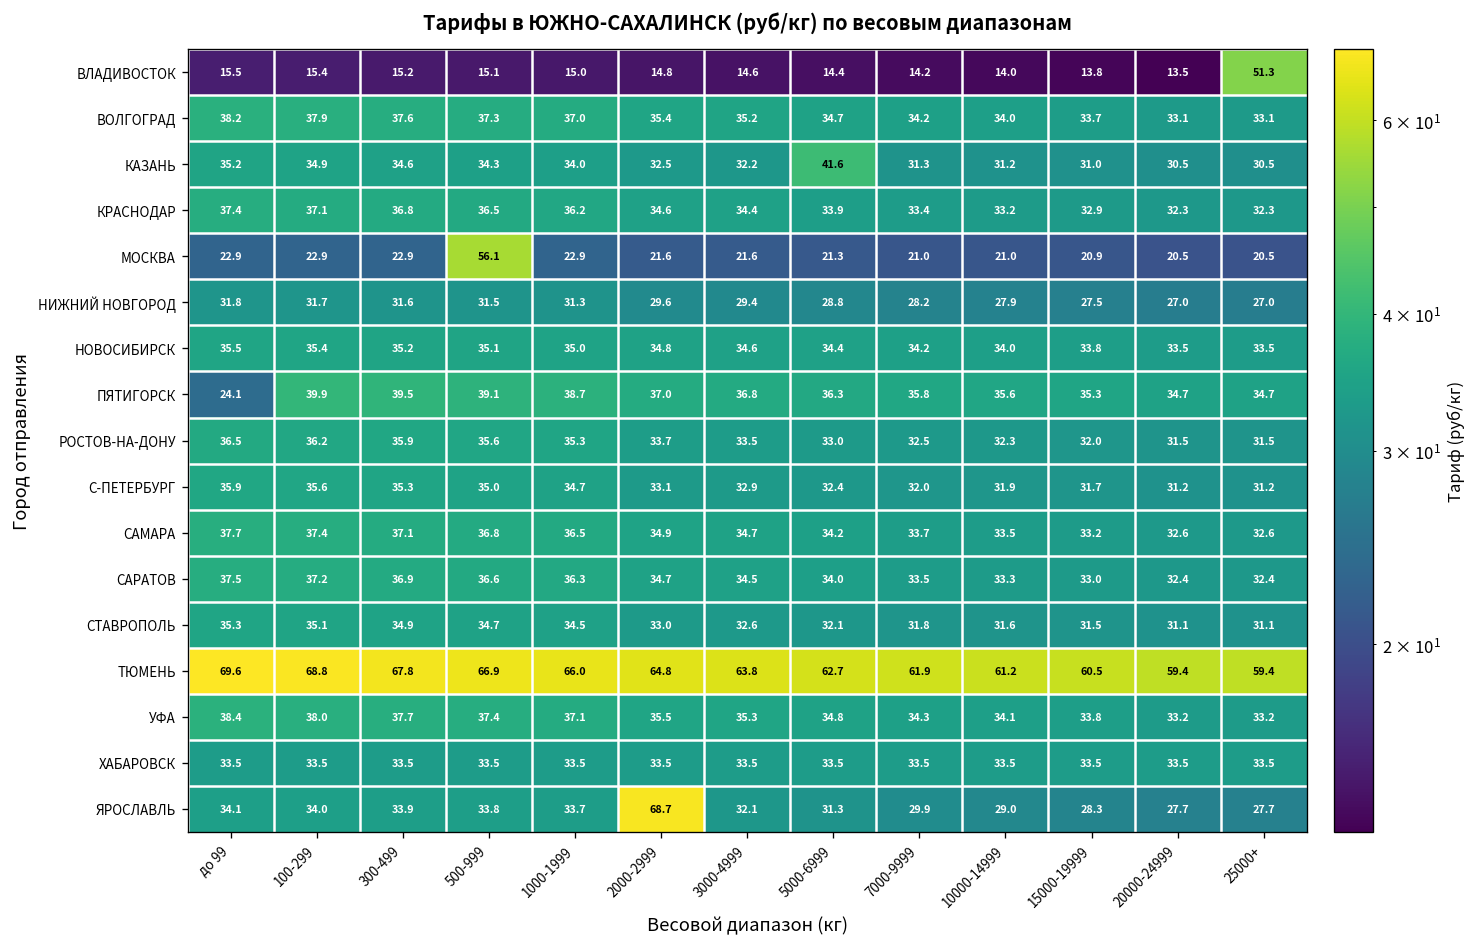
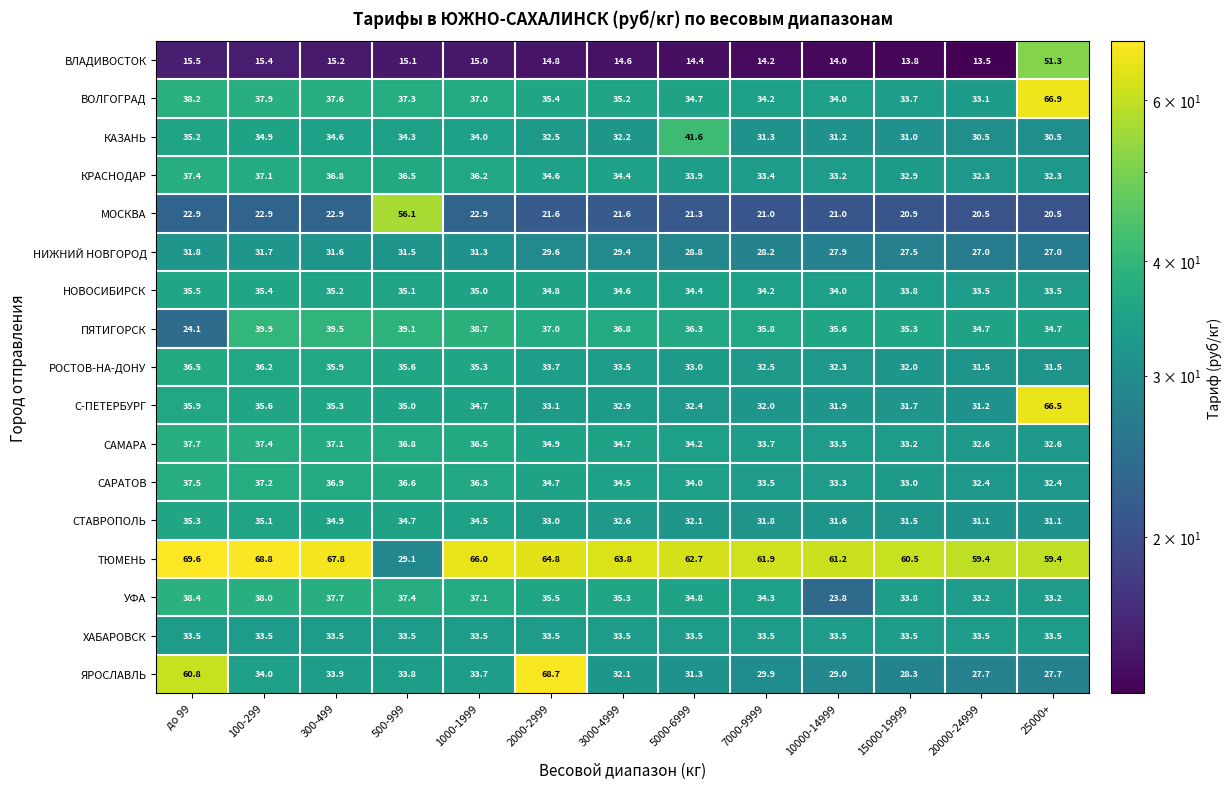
  {
    "ВОЛГОГРАД": {
      "до 99": 38.2,
      "100-299": 37.9,
      "300-499": 37.6,
      "500-999": 37.3,
      "1000-1999": 37.0,
      "2000-2999": 35.4,
      "3000-4999": 35.2,
      "5000-6999": 34.7,
      "7000-9999": 34.2,
      "10000-14999": 34.0,
      "15000-19999": 33.7,
      "20000-24999": 33.1,
-     "25000+": 33.1
+     "25000+": 66.9
    },
    "С-ПЕТЕРБУРГ": {
      "до 99": 35.9,
      "100-299": 35.6,
      "300-499": 35.3,
      "500-999": 35.0,
      "1000-1999": 34.7,
      "2000-2999": 33.1,
      "3000-4999": 32.9,
      "5000-6999": 32.4,
      "7000-9999": 32.0,
      "10000-14999": 31.9,
      "15000-19999": 31.7,
      "20000-24999": 31.2,
-     "25000+": 31.2
+     "25000+": 66.5
    },
    "ТЮМЕНЬ": {
      "до 99": 69.6,
      "100-299": 68.8,
      "300-499": 67.8,
-     "500-999": 66.9,
+     "500-999": 29.1,
      "1000-1999": 66.0,
      "2000-2999": 64.8,
      "3000-4999": 63.8,
      "5000-6999": 62.7,
      "7000-9999": 61.9,
      "10000-14999": 61.2,
      "15000-19999": 60.5,
      "20000-24999": 59.4,
      "25000+": 59.4
    },
    "УФА": {
      "до 99": 38.4,
      "100-299": 38.0,
      "300-499": 37.7,
      "500-999": 37.4,
      "1000-1999": 37.1,
      "2000-2999": 35.5,
      "3000-4999": 35.3,
      "5000-6999": 34.8,
      "7000-9999": 34.3,
-     "10000-14999": 34.1,
+     "10000-14999": 23.8,
      "15000-19999": 33.8,
      "20000-24999": 33.2,
      "25000+": 33.2
    },
    "ЯРОСЛАВЛЬ": {
-     "до 99": 34.1,
+     "до 99": 60.8,
      "100-299": 34.0,
      "300-499": 33.9,
      "500-999": 33.8,
      "1000-1999": 33.7,
      "2000-2999": 68.7,
      "3000-4999": 32.1,
      "5000-6999": 31.3,
      "7000-9999": 29.9,
      "10000-14999": 29.0,
      "15000-19999": 28.3,
      "20000-24999": 27.7,
      "25000+": 27.7
    }
  }
